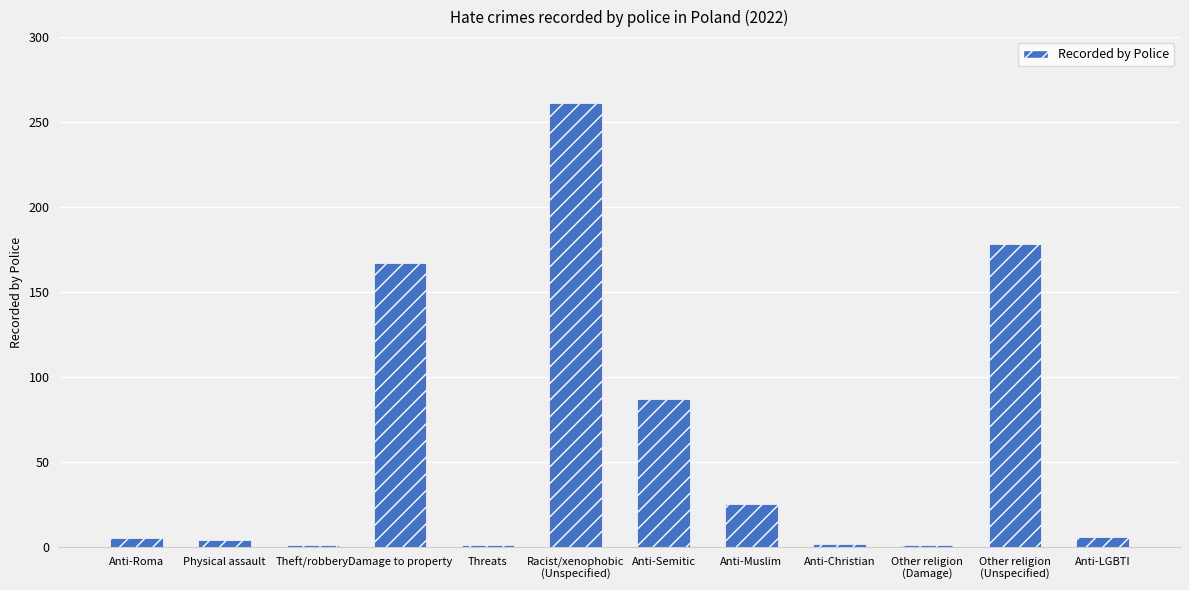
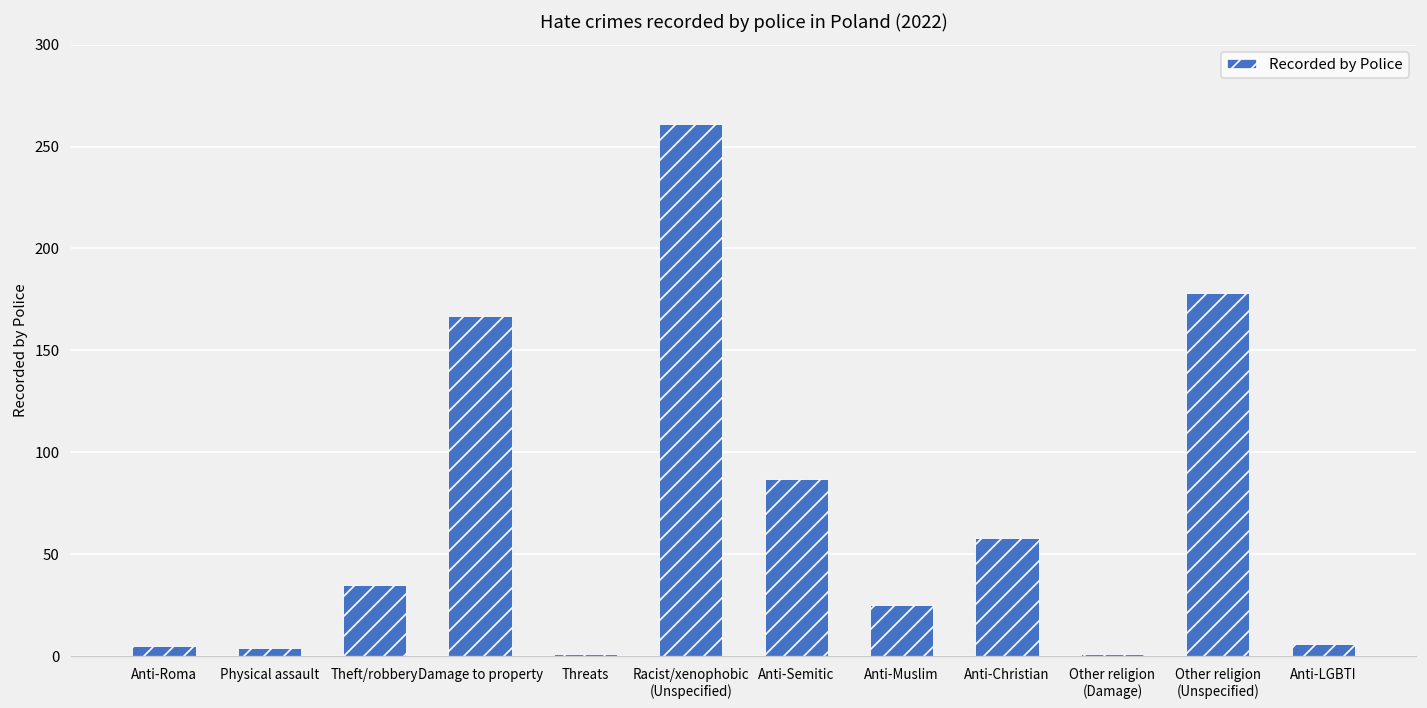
  {
    "Anti-Roma": 5,
    "Physical assault": 4,
-   "Theft/robbery": 1,
+   "Theft/robbery": 35,
    "Damage to property": 167,
    "Racist/xenophobic (Unspecified)": 261,
    "Anti-Semitic": 87,
    "Anti-Muslim": 25,
-   "Anti-Christian": 2,
+   "Anti-Christian": 58,
    "Other religion (Unspecified)": 178,
    "Anti-LGBTI": 6
  }
